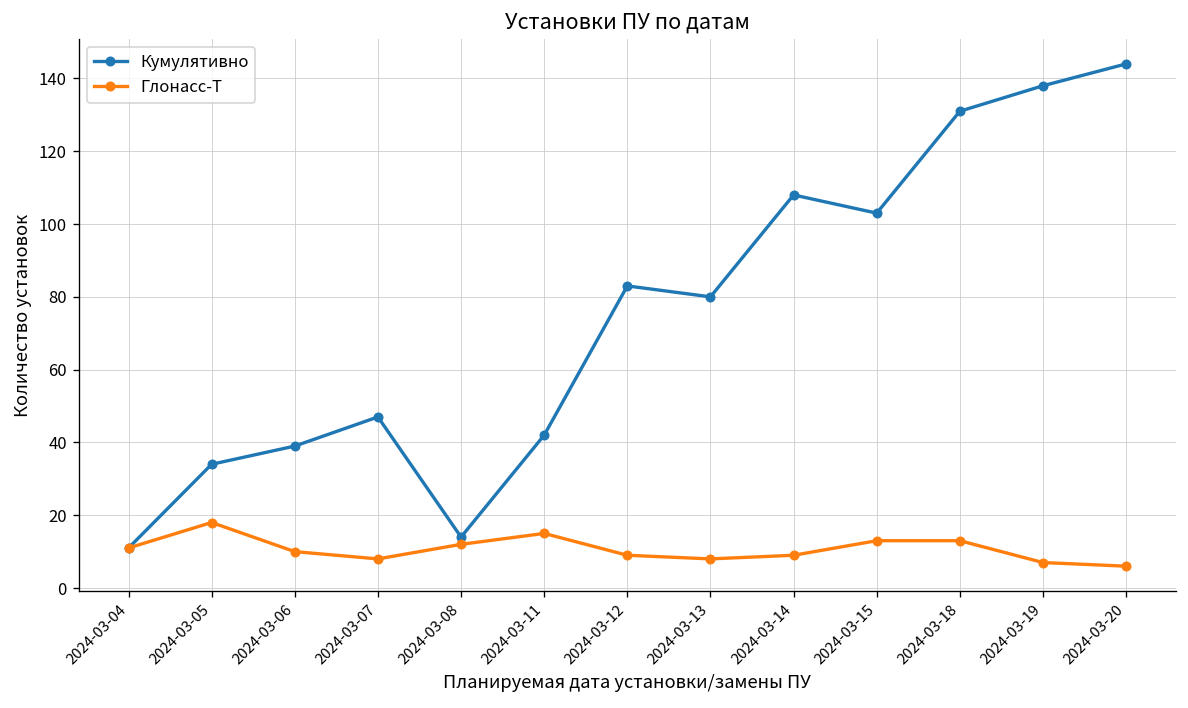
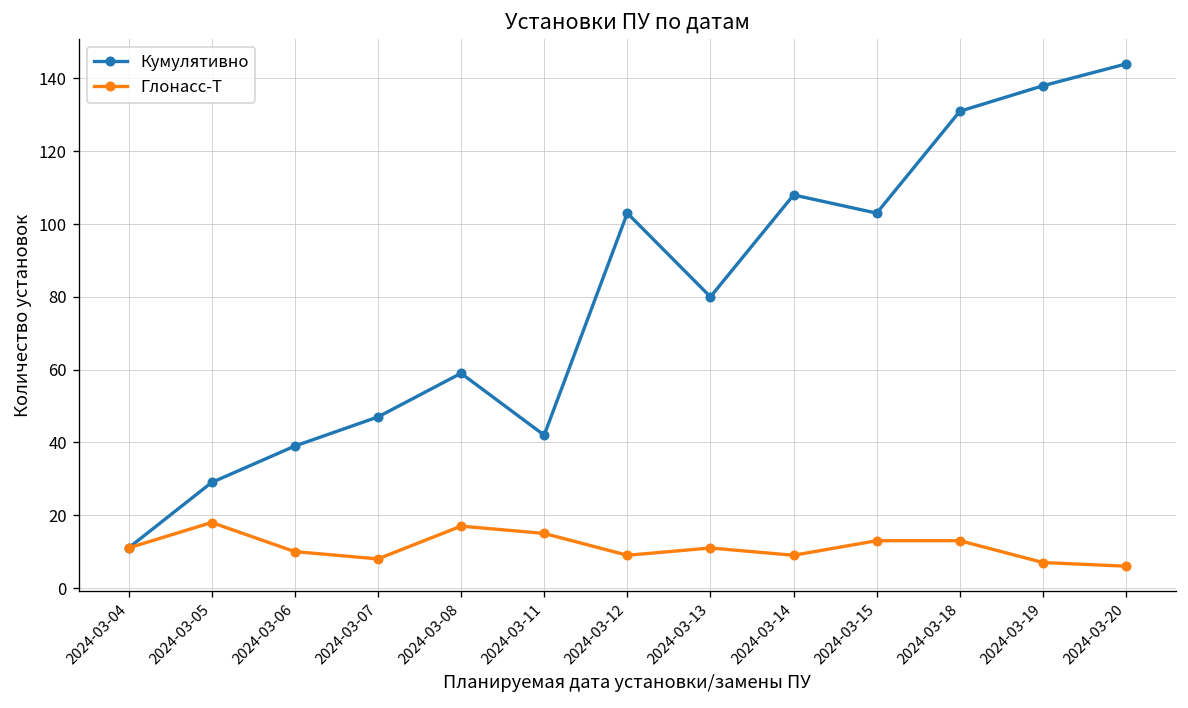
  {
    "Кумулятивно": {
-     "2024-03-05": 34,
+     "2024-03-05": 29,
      "2024-03-06": 39,
      "2024-03-07": 47,
-     "2024-03-08": 14,
+     "2024-03-08": 59,
      "2024-03-11": 42,
-     "2024-03-12": 83,
+     "2024-03-12": 103,
      "2024-03-13": 80,
      "2024-03-14": 108,
      "2024-03-15": 103,
      "2024-03-18": 131,
      "2024-03-19": 138,
      "2024-03-20": 144
    },
    "Глонасс-Т": {
      "2024-03-05": 18,
      "2024-03-06": 10,
      "2024-03-07": 8,
-     "2024-03-08": 12,
+     "2024-03-08": 17,
      "2024-03-11": 15,
      "2024-03-12": 9,
-     "2024-03-13": 8,
+     "2024-03-13": 11,
      "2024-03-14": 9,
      "2024-03-15": 13,
      "2024-03-18": 13,
      "2024-03-19": 7,
      "2024-03-20": 6
    }
  }
